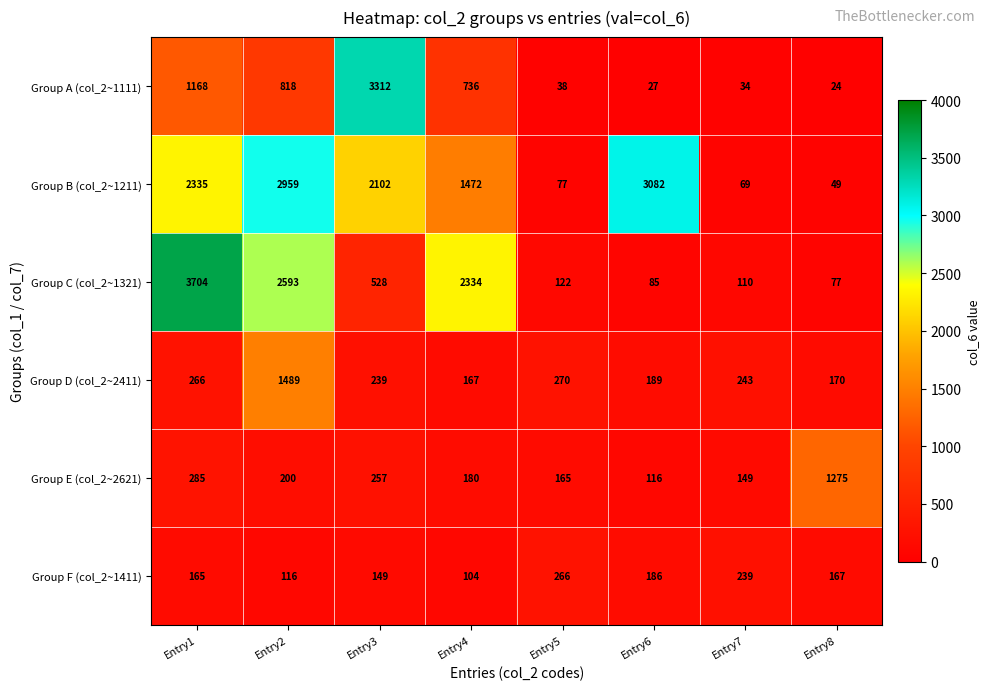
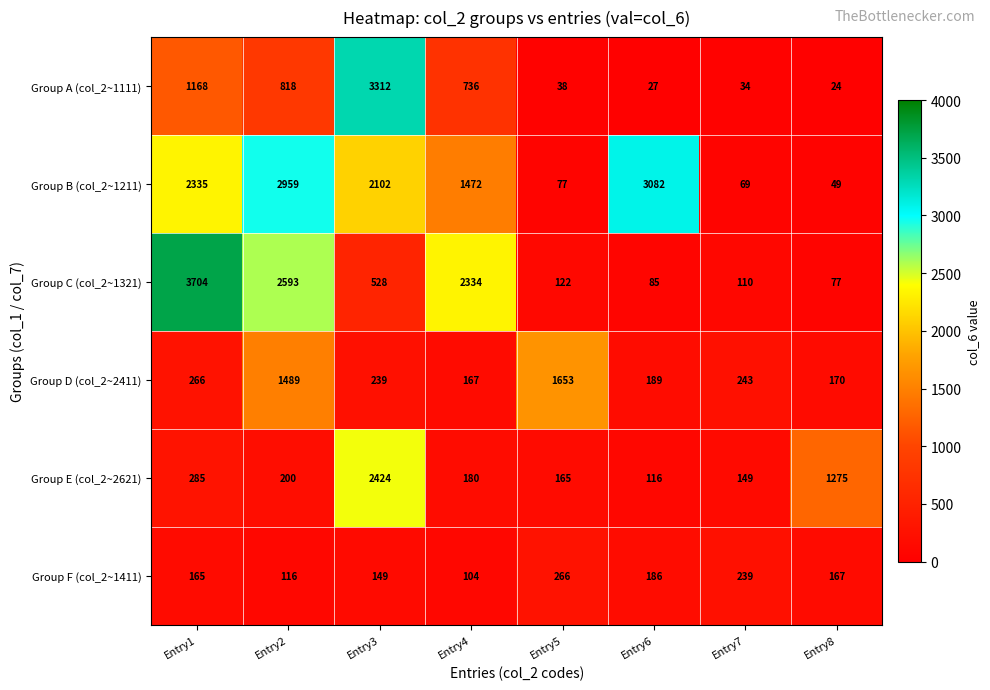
  {
    "Group A (col_2~1111)": {
      "Entry1": 1168,
      "Entry2": 818,
      "Entry3": 3312,
      "Entry4": 736,
      "Entry5": 38,
      "Entry6": 27,
      "Entry7": 34,
      "Entry8": 24
    },
    "Group B (col_2~1211)": {
      "Entry1": 2335,
      "Entry2": 2959,
      "Entry3": 2102,
      "Entry4": 1472,
      "Entry5": 77,
      "Entry6": 3082,
      "Entry7": 69,
      "Entry8": 49
    },
    "Group C (col_2~1321)": {
      "Entry1": 3704,
      "Entry2": 2593,
      "Entry3": 528,
      "Entry4": 2334,
      "Entry5": 122,
      "Entry6": 85,
      "Entry7": 110,
      "Entry8": 77
    },
    "Group D (col_2~2411)": {
      "Entry1": 266,
      "Entry2": 1489,
      "Entry3": 239,
      "Entry4": 167,
-     "Entry5": 270,
+     "Entry5": 1653,
      "Entry6": 189,
      "Entry7": 243,
      "Entry8": 170
    },
    "Group E (col_2~2621)": {
      "Entry1": 285,
      "Entry2": 200,
-     "Entry3": 257,
+     "Entry3": 2424,
      "Entry4": 180,
      "Entry5": 165,
      "Entry6": 116,
      "Entry7": 149,
      "Entry8": 1275
    },
    "Group F (col_2~1411)": {
      "Entry1": 165,
      "Entry2": 116,
      "Entry3": 149,
      "Entry4": 104,
      "Entry5": 266,
      "Entry6": 186,
      "Entry7": 239,
      "Entry8": 167
    }
  }
